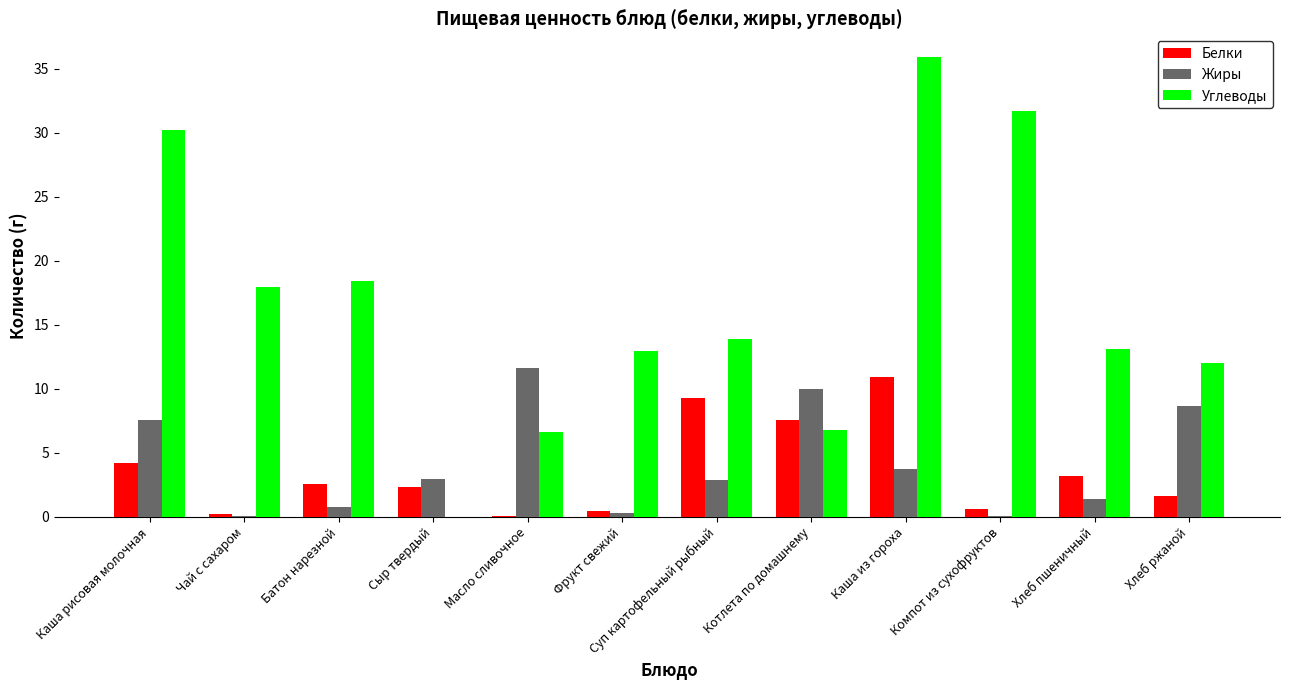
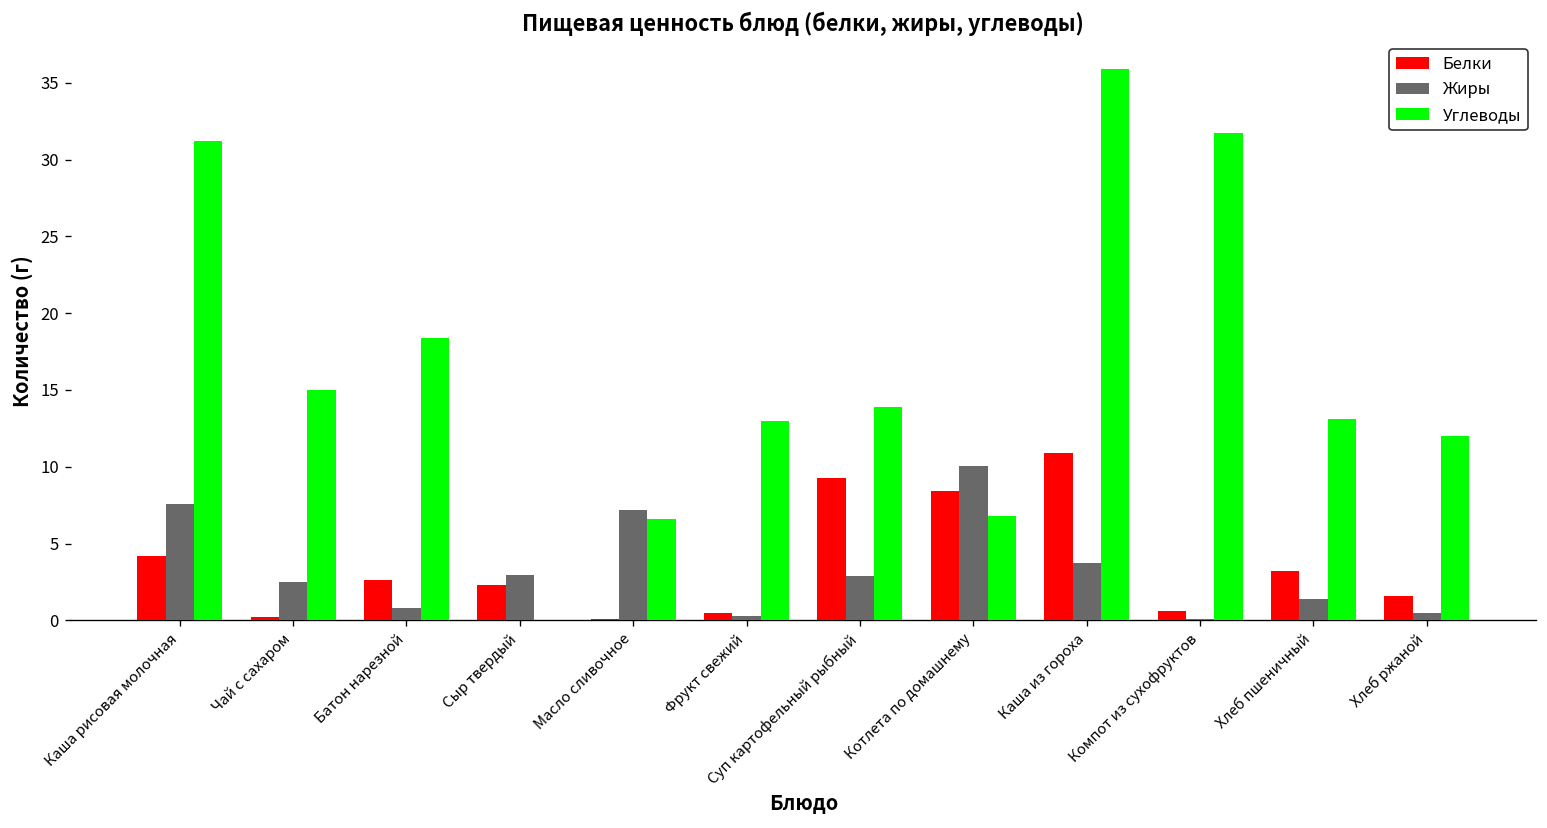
  {
    "Белки": {
      "Каша рисовая молочная": 4.2,
      "Чай с сахаром": 0.2,
      "Батон нарезной": 2.6,
      "Сыр твердый": 2.3,
      "Фрукт свежий": 0.5,
      "Суп картофельный рыбный": 9.3,
-     "Котлета по домашнему": 7.5,
+     "Котлета по домашнему": 8.4,
      "Каша из гороха": 10.9,
      "Компот из сухофруктов": 0.6,
      "Хлеб пшеничный": 3.2,
      "Хлеб ржаной": 1.6
    },
    "Жиры": {
      "Каша рисовая молочная": 7.6,
-     "Чай с сахаром": 0.1,
+     "Чай с сахаром": 2.5,
      "Батон нарезной": 0.8,
      "Сыр твердый": 3.0,
-     "Масло сливочное": 11.6,
+     "Масло сливочное": 7.2,
      "Фрукт свежий": 0.3,
      "Суп картофельный рыбный": 2.9,
      "Котлета по домашнему": 10.0,
      "Каша из гороха": 3.7,
      "Хлеб пшеничный": 1.4,
-     "Хлеб ржаной": 8.7
+     "Хлеб ржаной": 0.5
    },
    "Углеводы": {
-     "Каша рисовая молочная": 30.2,
-     "Чай с сахаром": 18,
+     "Каша рисовая молочная": 31.2,
+     "Чай с сахаром": 15,
      "Батон нарезной": 18.4,
      "Сыр твердый": 0.0,
      "Масло сливочное": 6.6,
      "Фрукт свежий": 13.0,
      "Суп картофельный рыбный": 13.9,
      "Котлета по домашнему": 6.8,
      "Каша из гороха": 35.9,
      "Компот из сухофруктов": 31.7,
      "Хлеб пшеничный": 13.1,
      "Хлеб ржаной": 12.0
    }
  }
